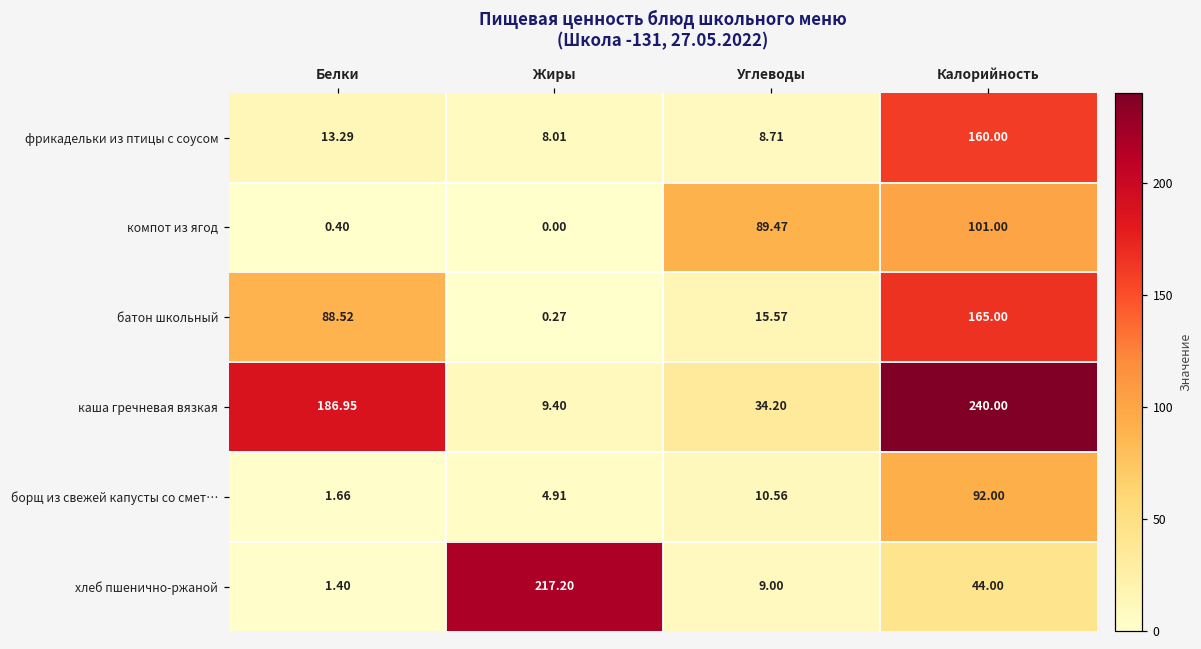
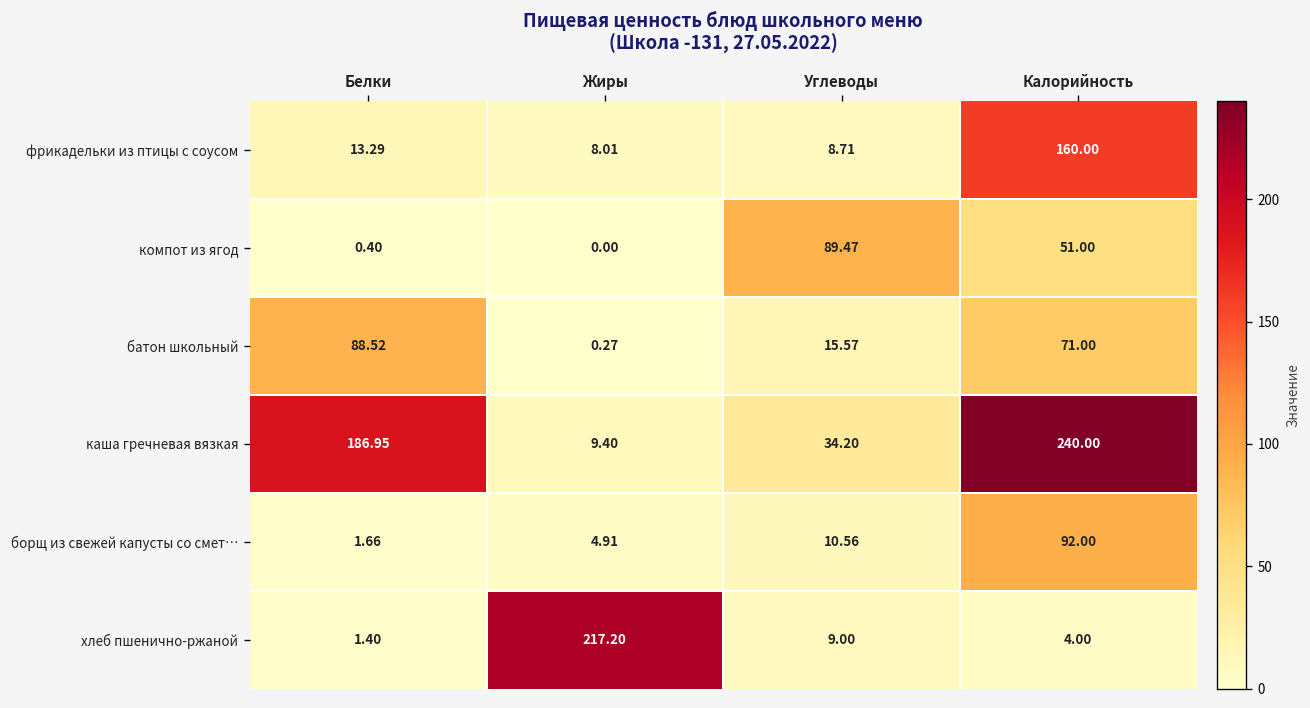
  {
    "фрикадельки из птицы с соусом": {
      "Белки": 13.29,
      "Жиры": 8.01,
      "Углеводы": 8.71,
      "Калорийность": 160.00
    },
    "компот из ягод": {
      "Белки": 0.40,
      "Жиры": 0.00,
      "Углеводы": 89.47,
-     "Калорийность": 101.00
+     "Калорийность": 51.00
    },
    "батон школьный": {
      "Белки": 88.52,
      "Жиры": 0.27,
      "Углеводы": 15.57,
-     "Калорийность": 165.00
+     "Калорийность": 71.00
    },
    "каша гречневая вязкая": {
      "Белки": 186.95,
      "Жиры": 9.40,
      "Углеводы": 34.20,
      "Калорийность": 240.00
    },
    "борщ из свежей капусты со смет…": {
      "Белки": 1.66,
      "Жиры": 4.91,
      "Углеводы": 10.56,
      "Калорийность": 92.00
    },
    "хлеб пшенично-ржаной": {
      "Белки": 1.40,
      "Жиры": 217.20,
      "Углеводы": 9.00,
-     "Калорийность": 44.00
+     "Калорийность": 4.00
    }
  }
